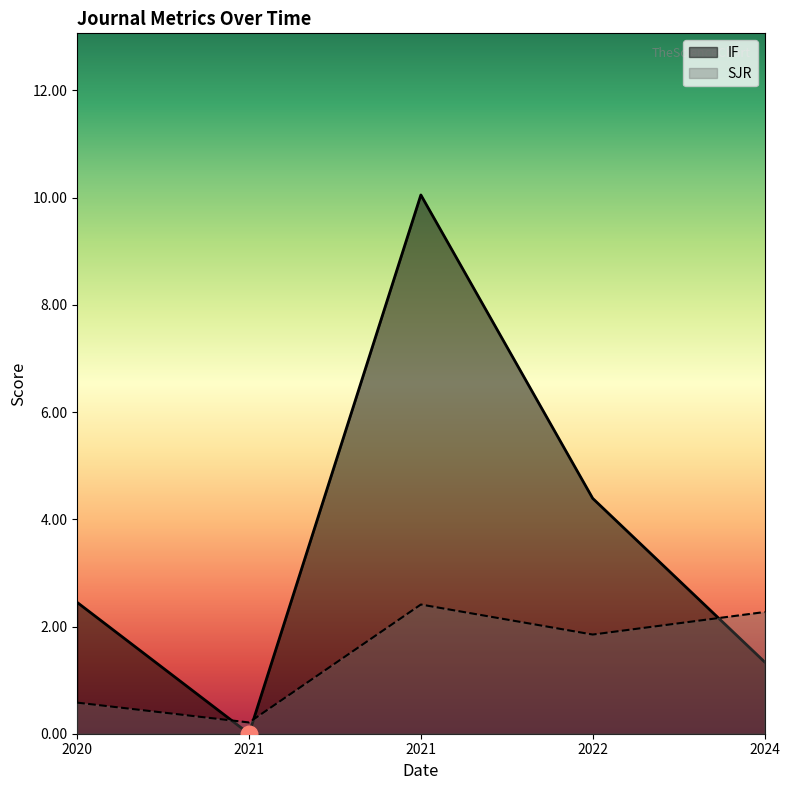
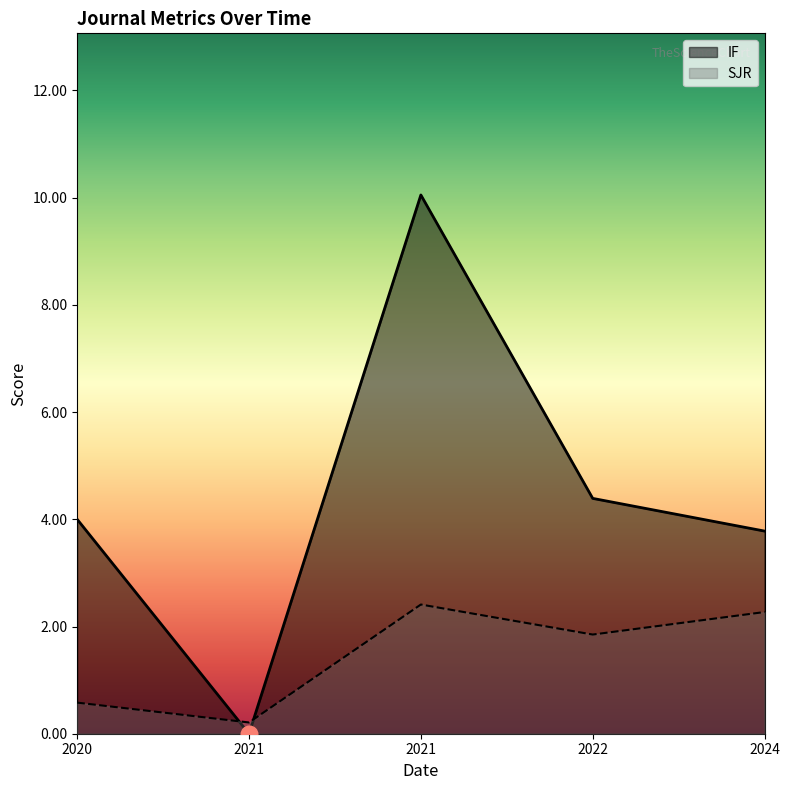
  {
    "IF": {
-     "2020": 2.5,
+     "2020": 4.0,
      "2022": 4.4,
-     "2024": 1.3
+     "2024": 3.8
    },
    "SJR": {
      "2020": 0.6,
      "2022": 1.9,
      "2024": 2.3
    }
  }
